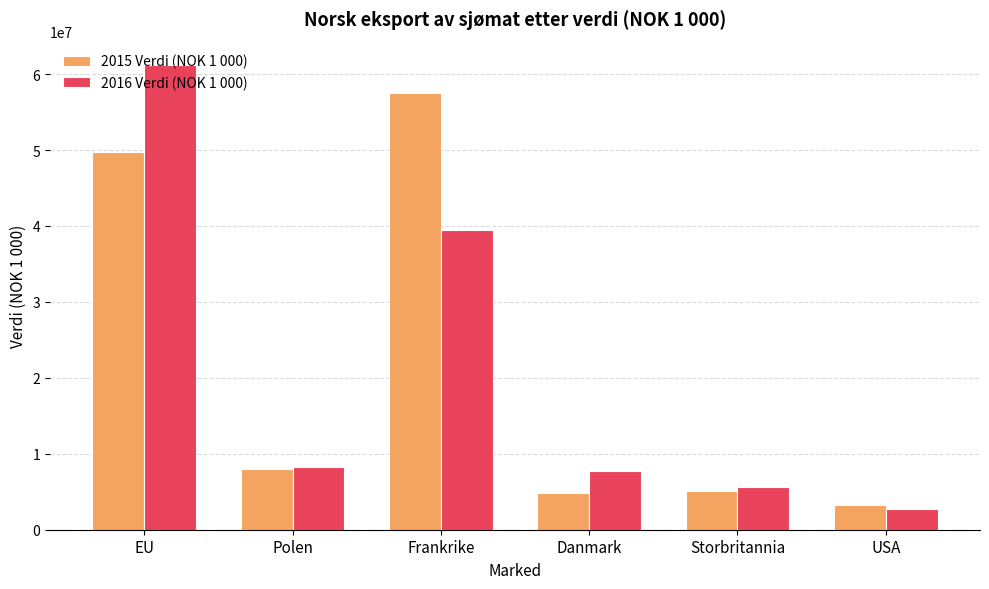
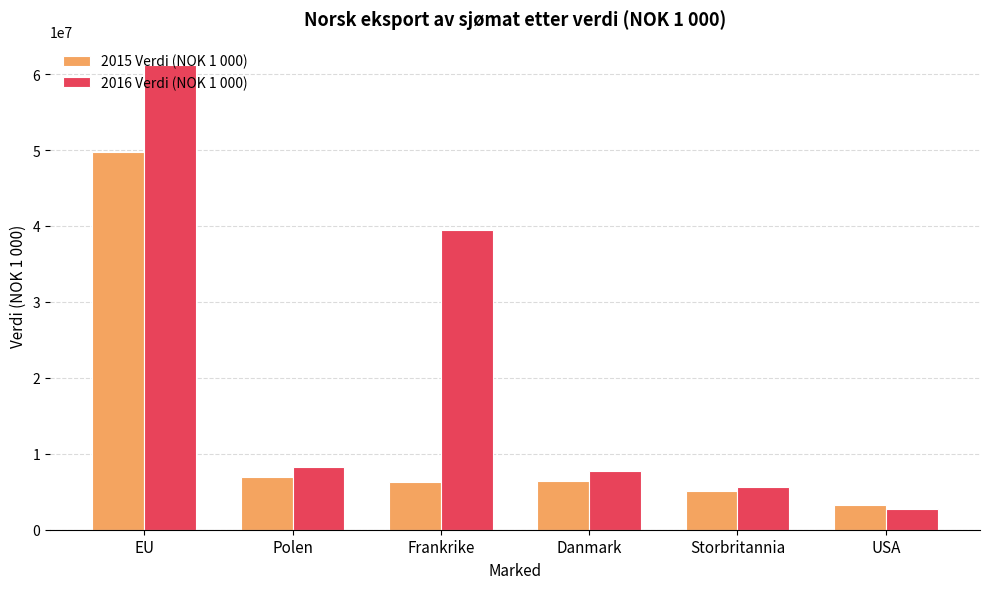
  {
    "2015 Verdi (NOK 1 000)": {
      "EU": 50000000,
-     "Polen": 8000000,
-     "Frankrike": 57000000,
-     "Danmark": 5000000,
+     "Polen": 7000000,
+     "Frankrike": 6000000,
+     "Danmark": 6000000,
      "Storbritannia": 5000000,
      "USA": 3000000
    },
    "2016 Verdi (NOK 1 000)": {
      "EU": 61000000,
      "Polen": 8000000,
      "Frankrike": 39000000,
      "Danmark": 8000000,
      "Storbritannia": 6000000,
      "USA": 3000000
    }
  }
